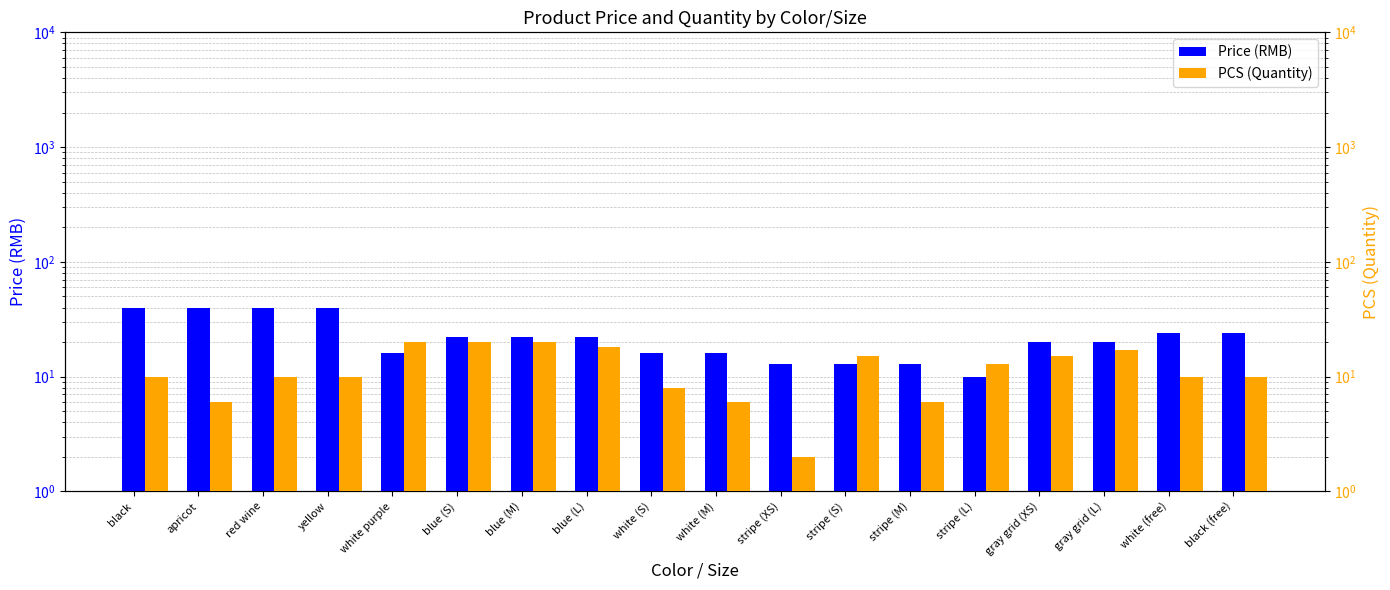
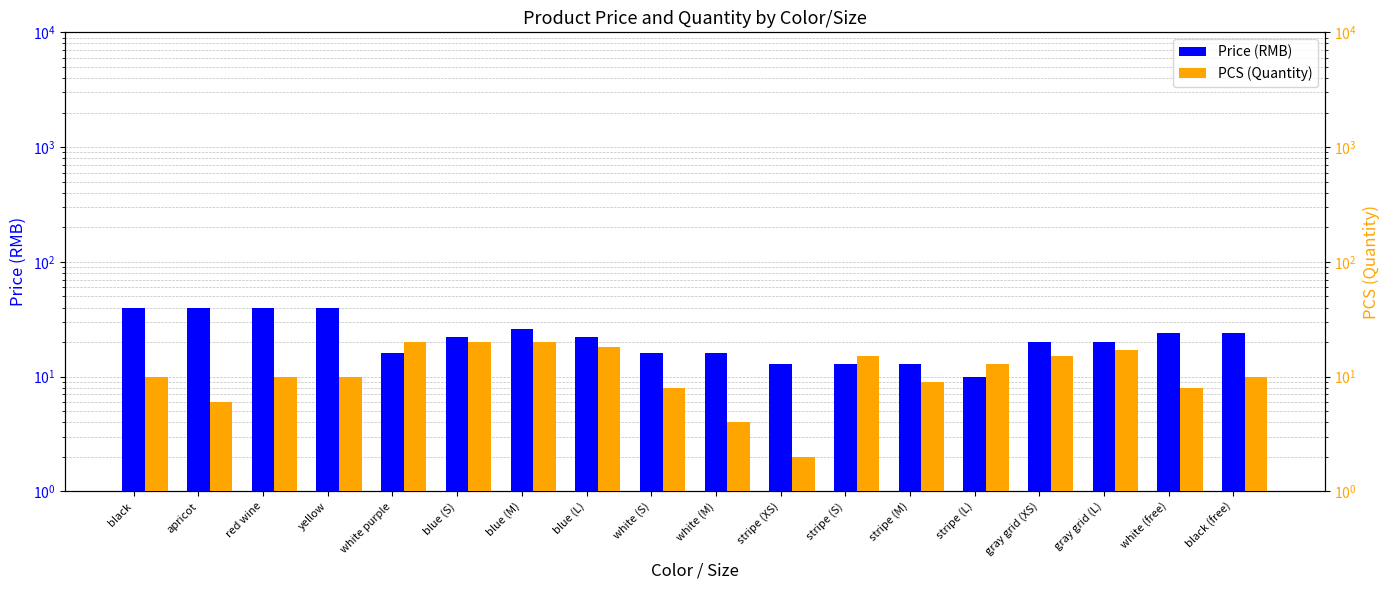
  {
    "Price (RMB)": {
      "black": 40,
      "apricot": 40,
      "red wine": 40,
      "yellow": 40,
      "white purple": 16,
      "blue (S)": 22,
-     "blue (M)": 22,
+     "blue (M)": 26,
      "blue (L)": 22,
      "white (S)": 16,
      "white (M)": 16,
      "stripe (XS)": 13,
      "stripe (S)": 13,
      "stripe (M)": 13,
      "stripe (L)": 10,
      "gray grid (XS)": 20,
      "gray grid (L)": 20,
      "white (free)": 24,
      "black (free)": 24
    },
    "PCS (Quantity)": {
      "black": 10,
      "apricot": 6,
      "red wine": 10,
      "yellow": 10,
      "white purple": 20,
      "blue (S)": 20,
      "blue (M)": 20,
      "blue (L)": 18,
      "white (S)": 8,
-     "white (M)": 6,
+     "white (M)": 4,
      "stripe (XS)": 2,
      "stripe (S)": 15,
-     "stripe (M)": 6,
+     "stripe (M)": 9,
      "stripe (L)": 13,
      "gray grid (XS)": 15,
      "gray grid (L)": 17,
-     "white (free)": 10,
+     "white (free)": 8,
      "black (free)": 10
    }
  }
